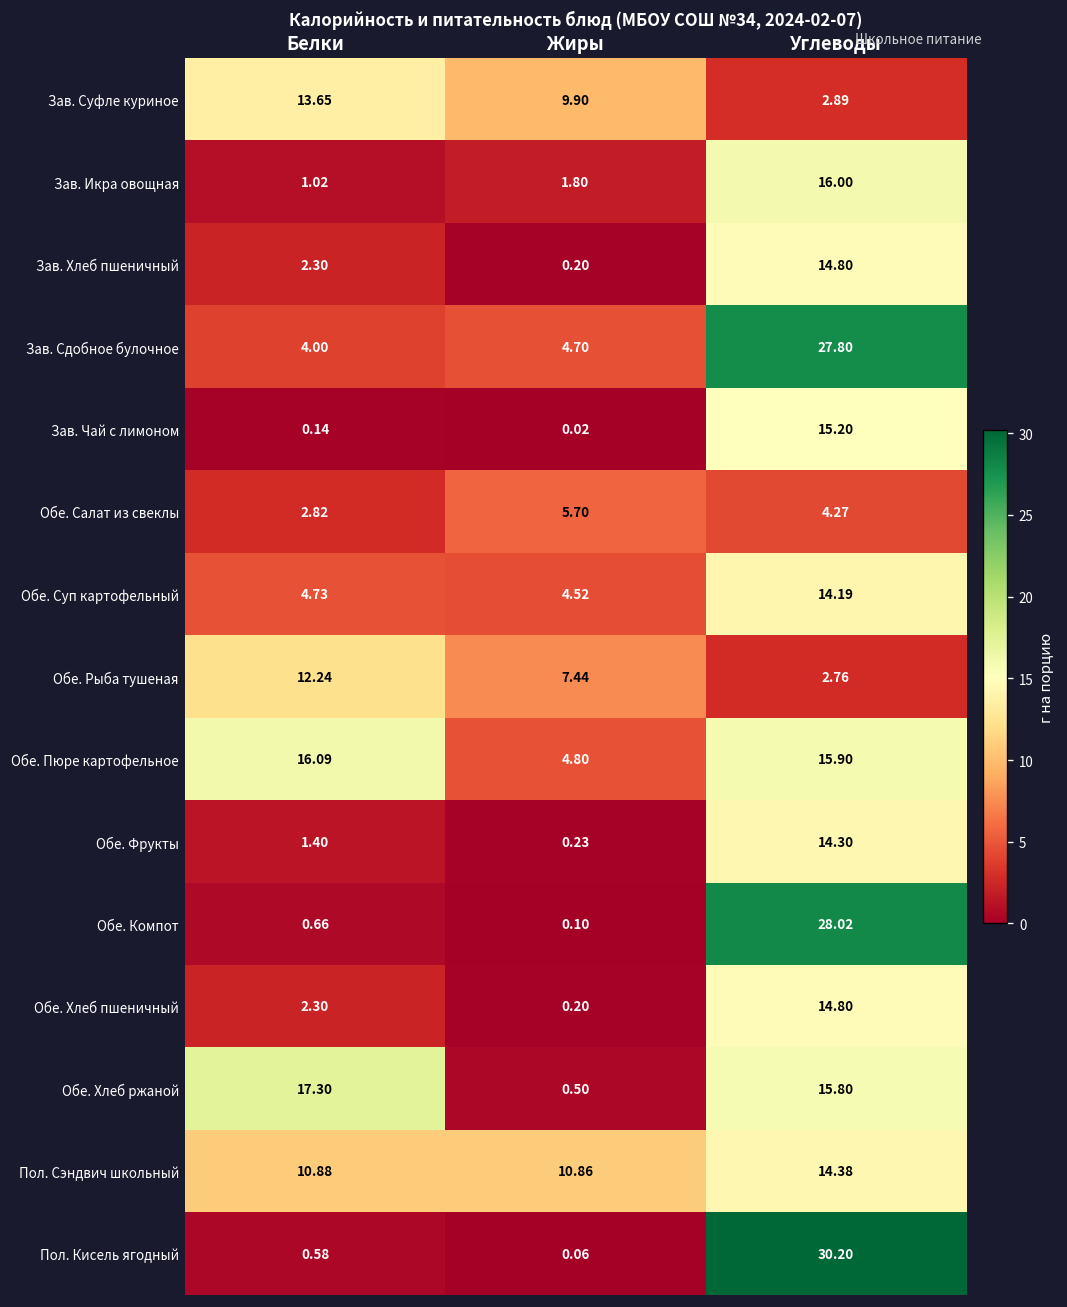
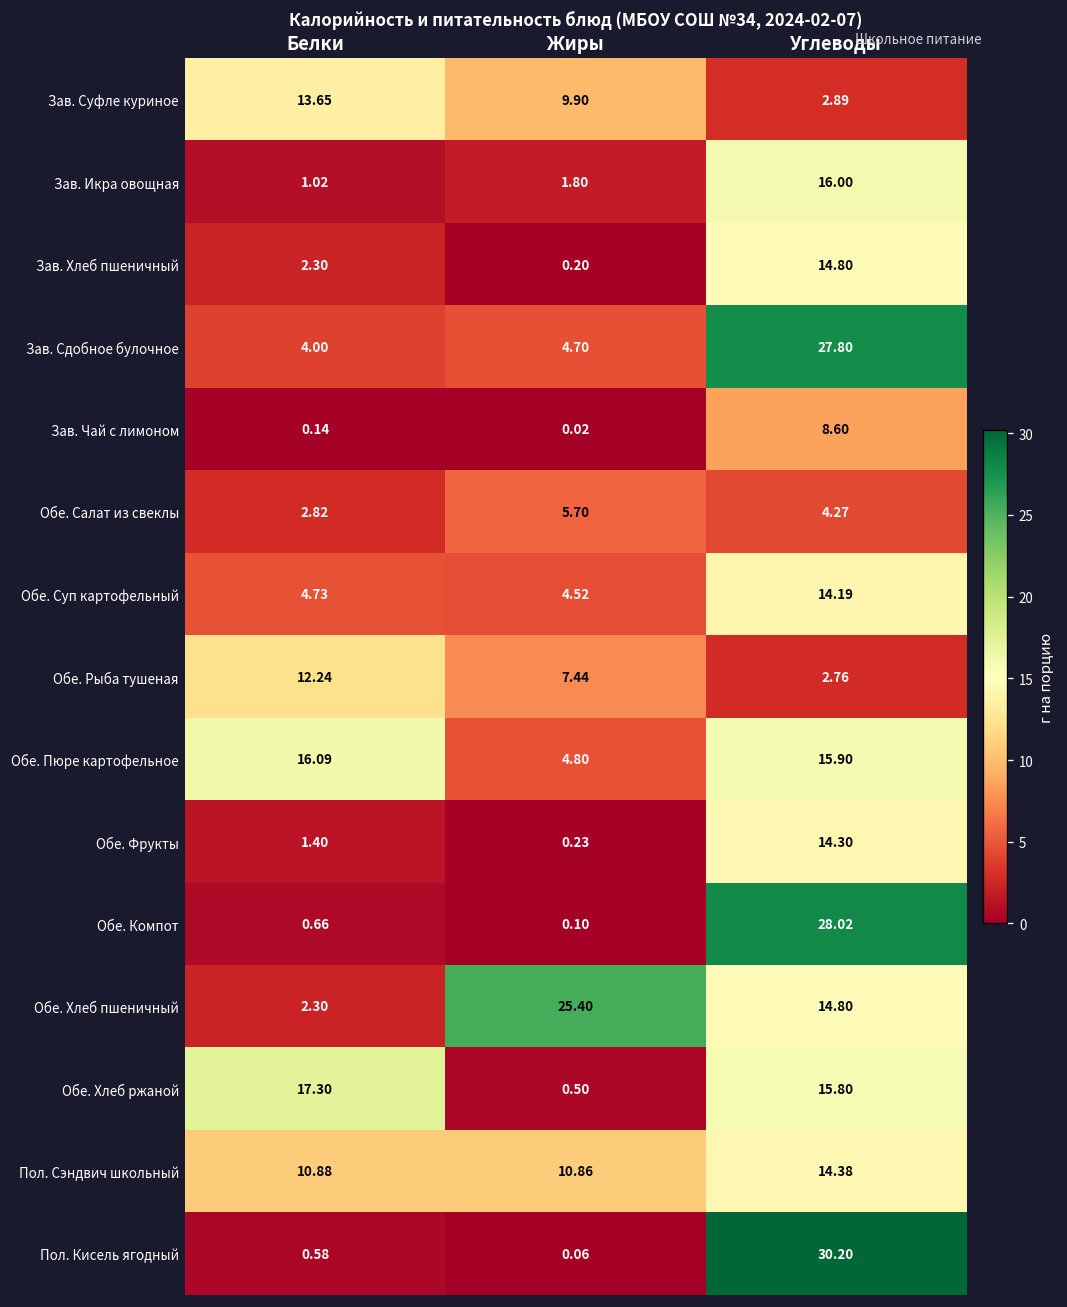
  {
    "Зав. Суфле куриное": {
      "Белки": 13.65,
      "Жиры": 9.90,
      "Углеводы": 2.89
    },
    "Зав. Икра овощная": {
      "Белки": 1.02,
      "Жиры": 1.80,
      "Углеводы": 16.00
    },
    "Зав. Хлеб пшеничный": {
      "Белки": 2.30,
      "Жиры": 0.20,
      "Углеводы": 14.80
    },
    "Зав. Сдобное булочное": {
      "Белки": 4.00,
      "Жиры": 4.70,
      "Углеводы": 27.80
    },
    "Зав. Чай с лимоном": {
      "Белки": 0.14,
      "Жиры": 0.02,
-     "Углеводы": 15.20
+     "Углеводы": 8.60
    },
    "Обе. Салат из свеклы": {
      "Белки": 2.82,
      "Жиры": 5.70,
      "Углеводы": 4.27
    },
    "Обе. Суп картофельный": {
      "Белки": 4.73,
      "Жиры": 4.52,
      "Углеводы": 14.19
    },
    "Обе. Рыба тушеная": {
      "Белки": 12.24,
      "Жиры": 7.44,
      "Углеводы": 2.76
    },
    "Обе. Пюре картофельное": {
      "Белки": 16.09,
      "Жиры": 4.80,
      "Углеводы": 15.90
    },
    "Обе. Фрукты": {
      "Белки": 1.40,
      "Жиры": 0.23,
      "Углеводы": 14.30
    },
    "Обе. Компот": {
      "Белки": 0.66,
      "Жиры": 0.10,
      "Углеводы": 28.02
    },
    "Обе. Хлеб пшеничный": {
      "Белки": 2.30,
-     "Жиры": 0.20,
+     "Жиры": 25.40,
      "Углеводы": 14.80
    },
    "Обе. Хлеб ржаной": {
      "Белки": 17.30,
      "Жиры": 0.50,
      "Углеводы": 15.80
    },
    "Пол. Сэндвич школьный": {
      "Белки": 10.88,
      "Жиры": 10.86,
      "Углеводы": 14.38
    },
    "Пол. Кисель ягодный": {
      "Белки": 0.58,
      "Жиры": 0.06,
      "Углеводы": 30.20
    }
  }
